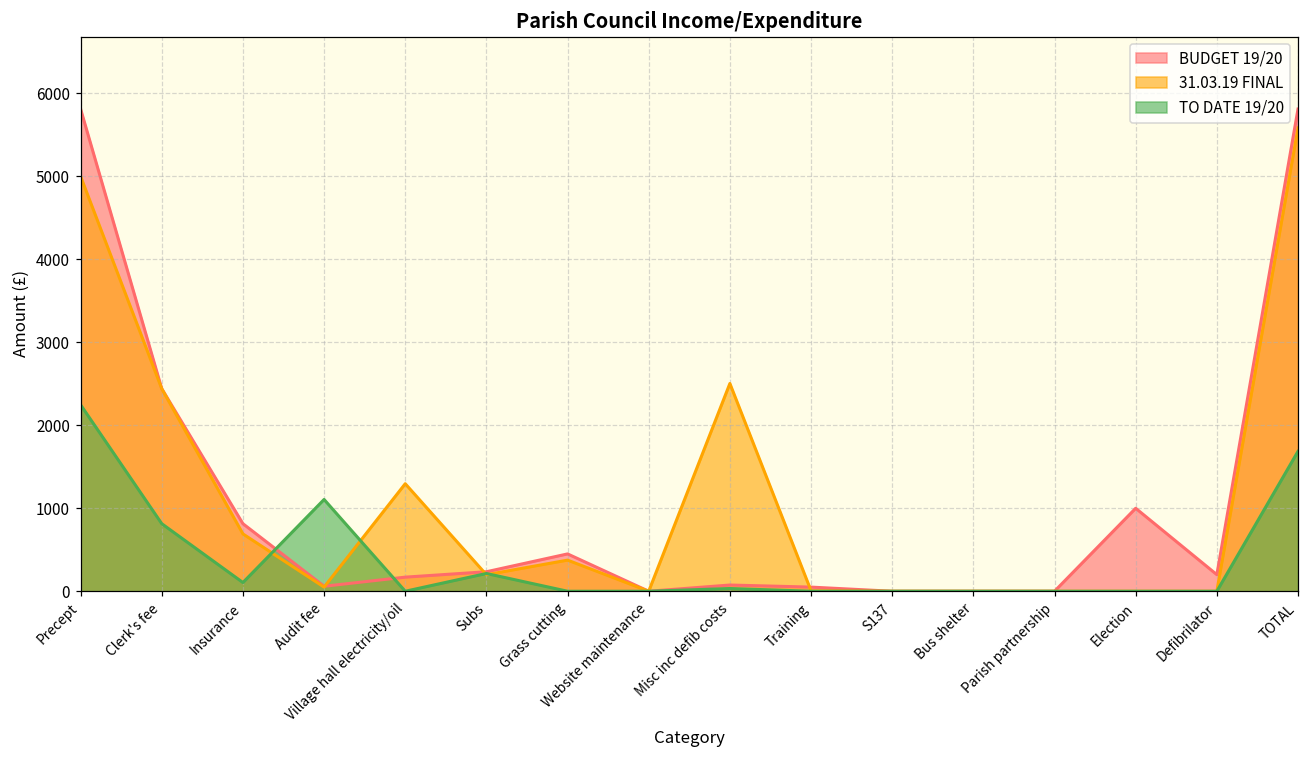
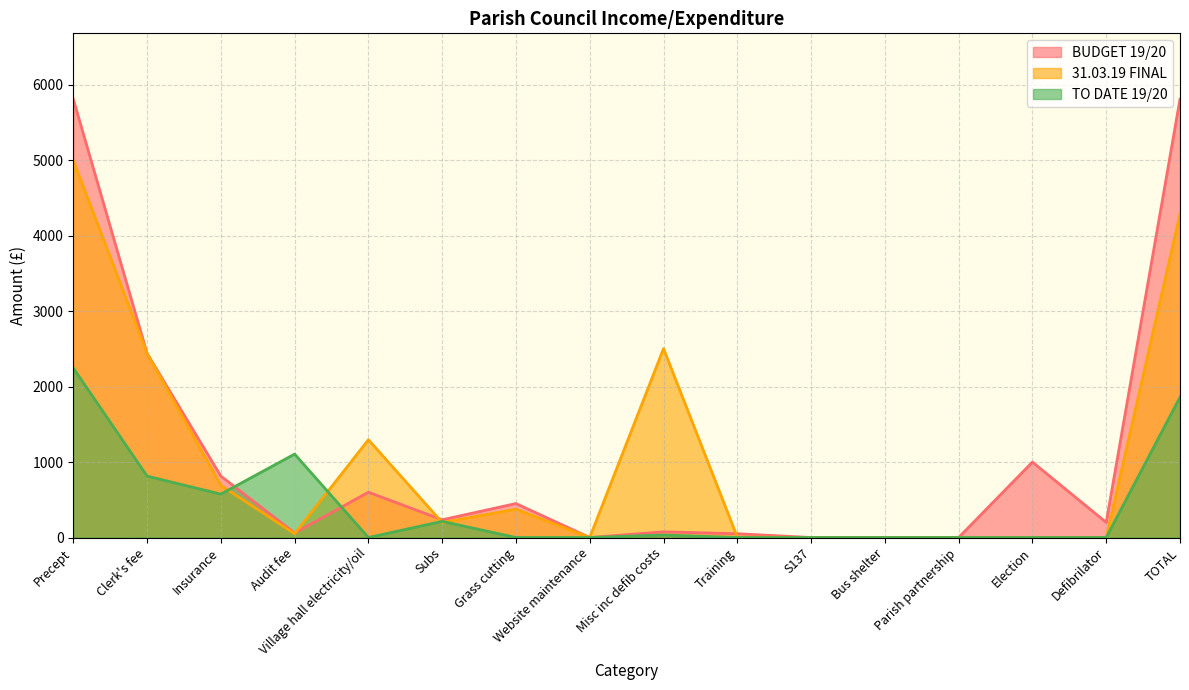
  {
    "BUDGET 19/20": {
      "Precept": 5800,
      "Insurance": 800,
-     "Village hall electricity/oil": 200,
+     "Village hall electricity/oil": 600,
      "Grass cutting": 500,
      "Misc inc defib costs": 100,
      "Training": 100,
      "Election": 1000,
      "Defibrilator": 200,
      "TOTAL": 5800
    },
    "31.03.19 FINAL": {
      "Precept": 5000,
      "Insurance": 700,
      "Village hall electricity/oil": 1300,
      "Grass cutting": 400,
      "Misc inc defib costs": 2500,
-     "TOTAL": 5600
+     "TOTAL": 4300
    },
    "TO DATE 19/20": {
      "Precept": 2200,
      "Clerk's fee": 800,
-     "Insurance": 100,
+     "Insurance": 600,
      "Audit fee": 1100,
      "Village hall electricity/oil": 0,
      "Grass cutting": 0,
      "Misc inc defib costs": 0,
-     "TOTAL": 1700
+     "TOTAL": 1900
    }
  }
